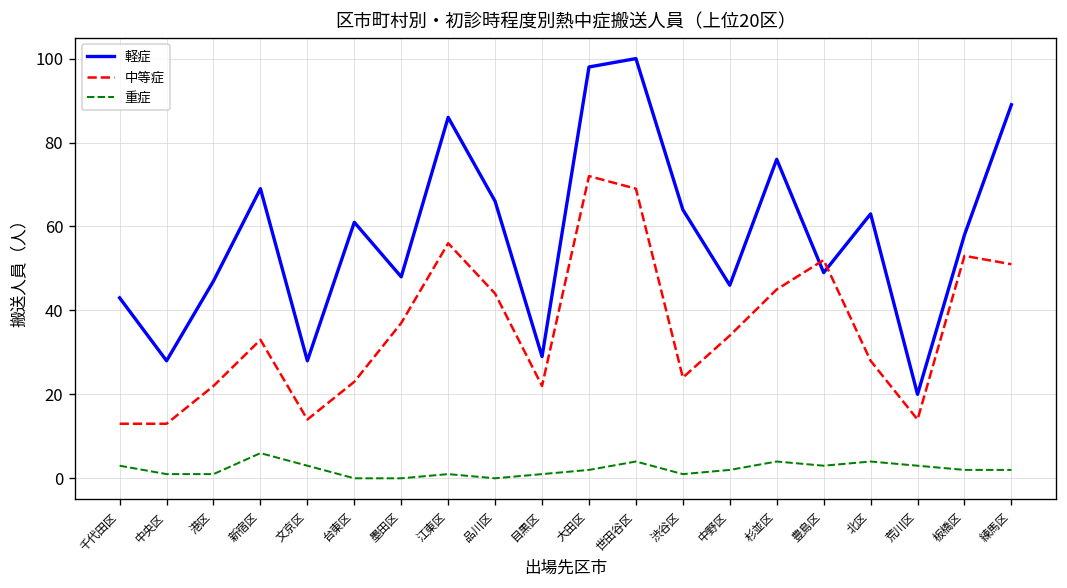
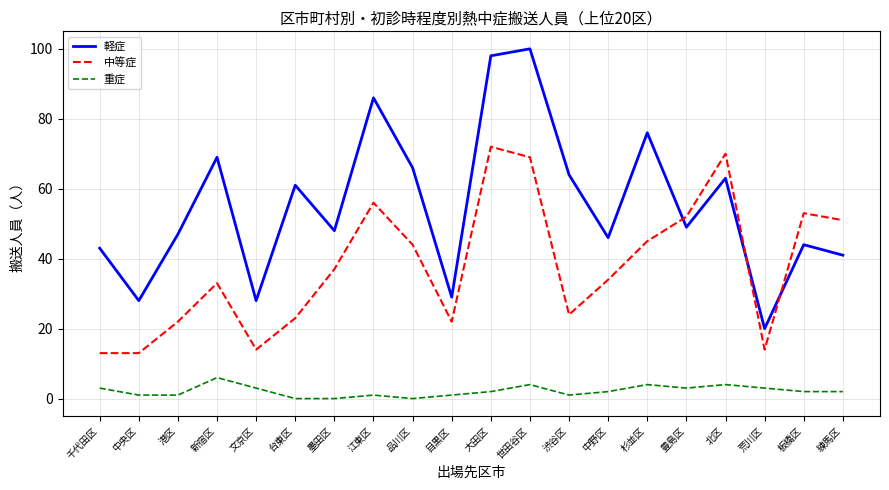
  {
    "軽症": {
      "千代田区": 43,
      "中央区": 28,
      "港区": 47,
      "新宿区": 69,
      "文京区": 28,
      "台東区": 61,
      "墨田区": 48,
      "江東区": 86,
      "品川区": 66,
      "目黒区": 29,
      "大田区": 98,
      "世田谷区": 100,
      "渋谷区": 64,
      "中野区": 46,
      "杉並区": 76,
      "豊島区": 49,
      "北区": 63,
      "荒川区": 20,
-     "板橋区": 58,
-     "練馬区": 89
+     "板橋区": 44,
+     "練馬区": 41
    },
    "中等症": {
      "千代田区": 13,
      "中央区": 13,
      "港区": 22,
      "新宿区": 33,
      "文京区": 14,
      "台東区": 23,
      "墨田区": 37,
      "江東区": 56,
      "品川区": 44,
      "目黒区": 22,
      "大田区": 72,
      "世田谷区": 69,
      "渋谷区": 24,
      "中野区": 34,
      "杉並区": 45,
      "豊島区": 52,
-     "北区": 28,
+     "北区": 70,
      "荒川区": 14,
      "板橋区": 53,
      "練馬区": 51
    },
    "重症": {
      "千代田区": 3,
      "中央区": 1,
      "港区": 1,
      "新宿区": 6,
      "文京区": 3,
      "台東区": 0,
      "墨田区": 0,
      "江東区": 1,
      "品川区": 0,
      "目黒区": 1,
      "大田区": 2,
      "世田谷区": 4,
      "渋谷区": 1,
      "中野区": 2,
      "杉並区": 4,
      "豊島区": 3,
      "北区": 4,
      "荒川区": 3,
      "板橋区": 2,
      "練馬区": 2
    }
  }
